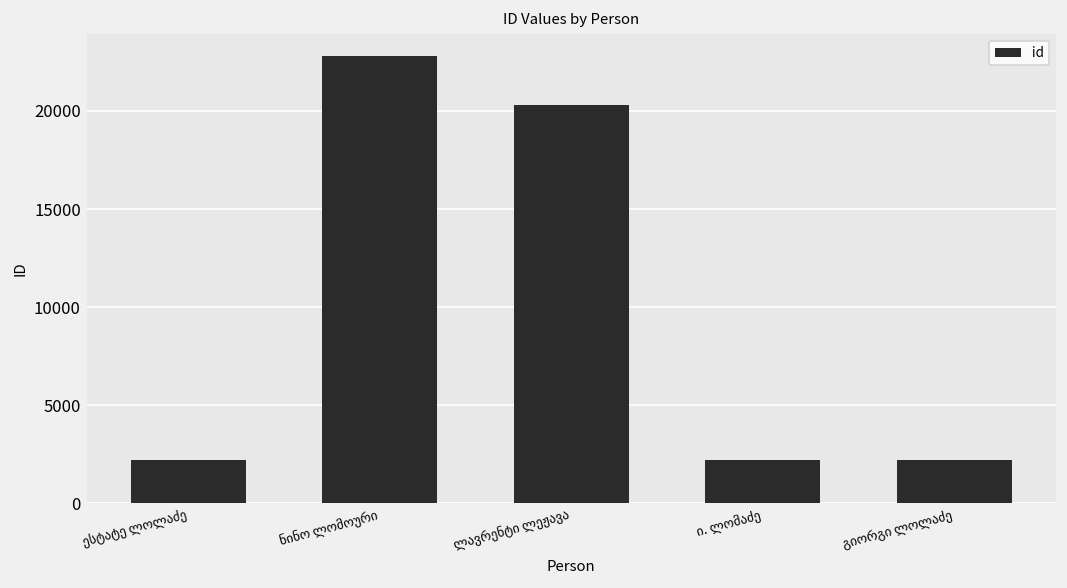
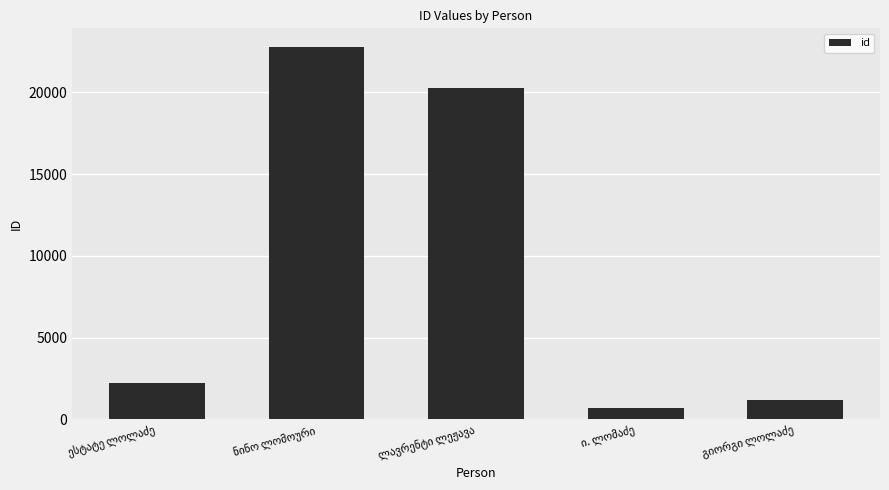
  {
    "ესტატე ლოლაძე": 2200,
    "ნინო ლომოური": 22800,
    "ლავრენტი ლეჟავა": 20300,
-   "ი. ლომაძე": 2200,
-   "გიორგი ლოლაძე": 2200
+   "ი. ლომაძე": 700,
+   "გიორგი ლოლაძე": 1200
  }
